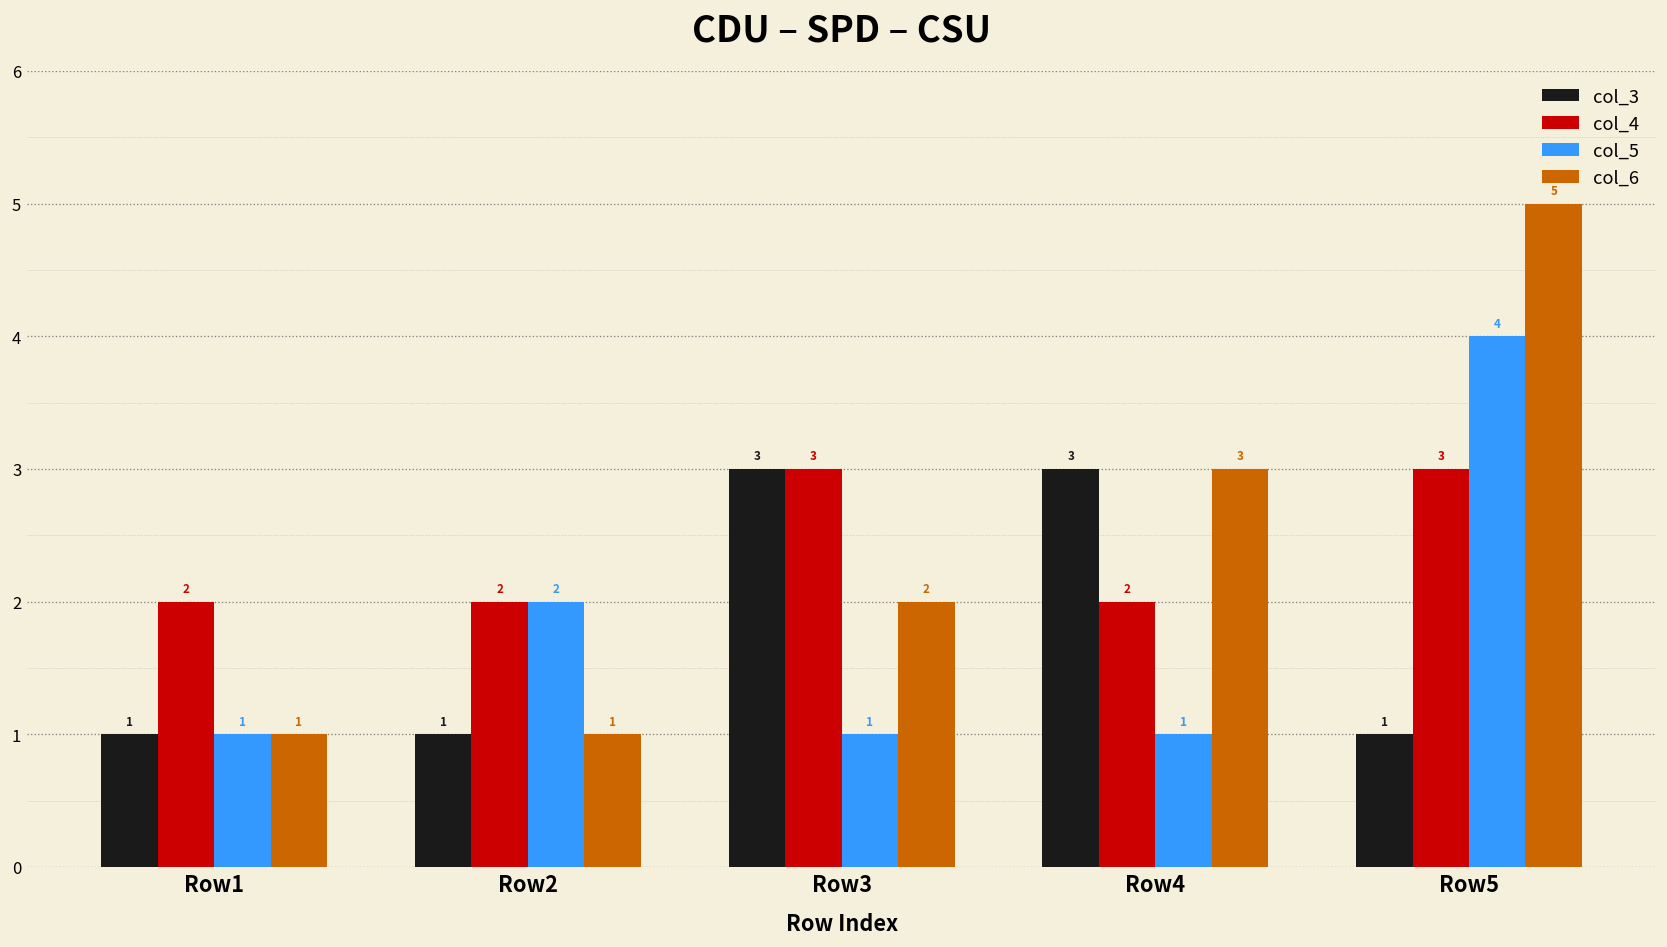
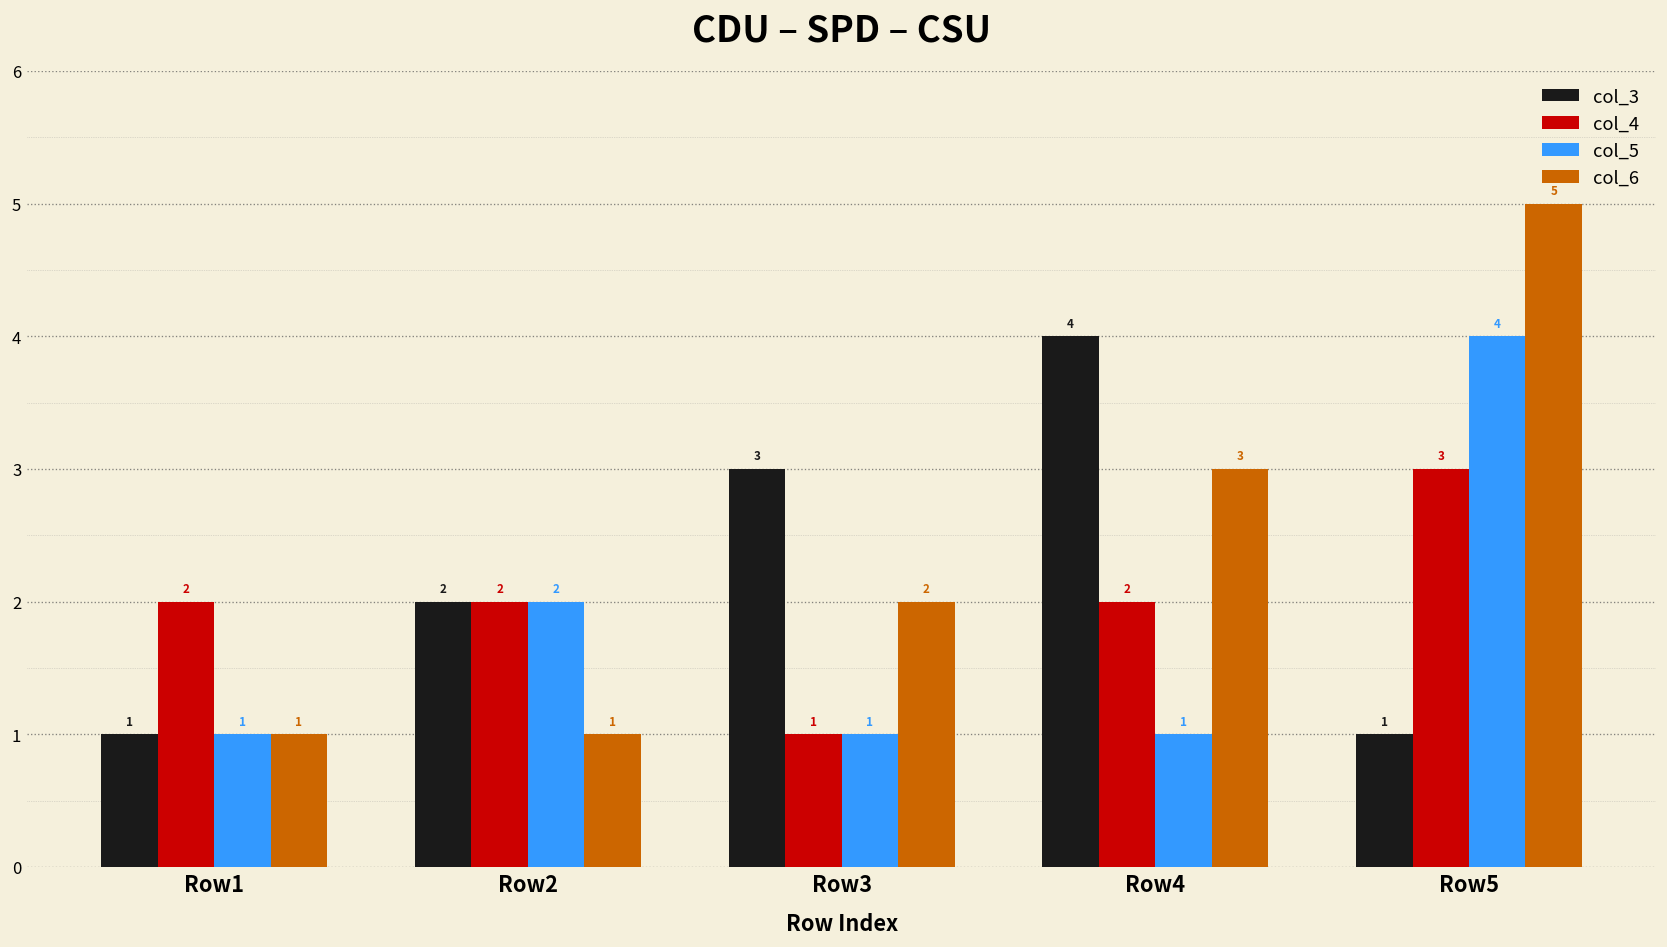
  {
    "col_3": {
      "Row1": 1,
-     "Row2": 1,
+     "Row2": 2,
      "Row3": 3,
-     "Row4": 3,
+     "Row4": 4,
      "Row5": 1
    },
    "col_4": {
      "Row1": 2,
      "Row2": 2,
-     "Row3": 3,
+     "Row3": 1,
      "Row4": 2,
      "Row5": 3
    },
    "col_5": {
      "Row1": 1,
      "Row2": 2,
      "Row3": 1,
      "Row4": 1,
      "Row5": 4
    },
    "col_6": {
      "Row1": 1,
      "Row2": 1,
      "Row3": 2,
      "Row4": 3
    }
  }
